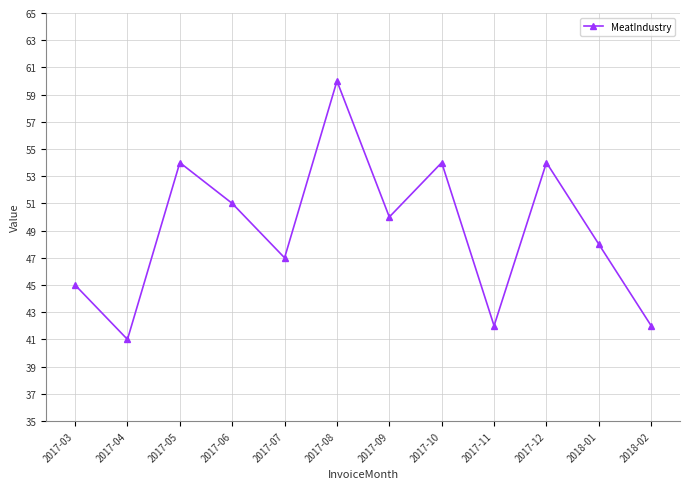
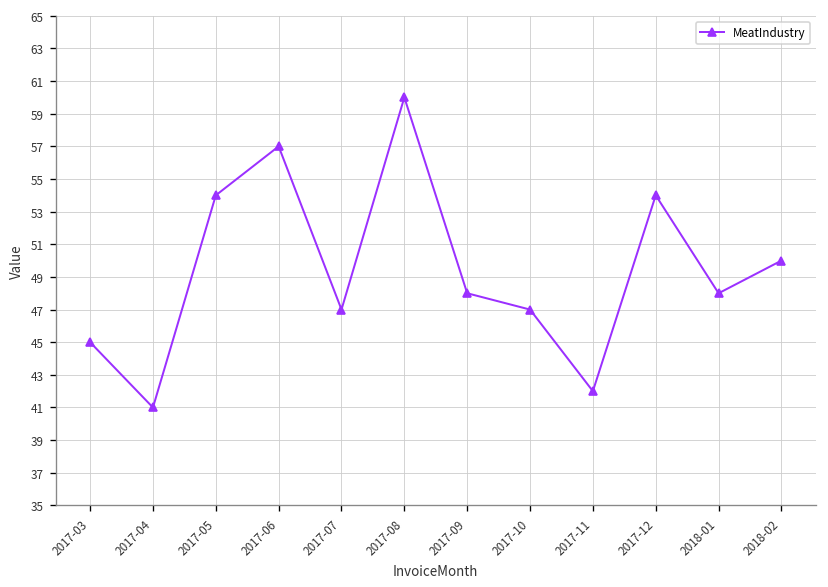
  {
    "2017-03": 45,
    "2017-04": 41,
    "2017-05": 54,
-   "2017-06": 51,
+   "2017-06": 57,
    "2017-07": 47,
    "2017-08": 60,
-   "2017-09": 50,
-   "2017-10": 54,
+   "2017-09": 48,
+   "2017-10": 47,
    "2017-11": 42,
    "2017-12": 54,
    "2018-01": 48,
-   "2018-02": 42
+   "2018-02": 50
  }
